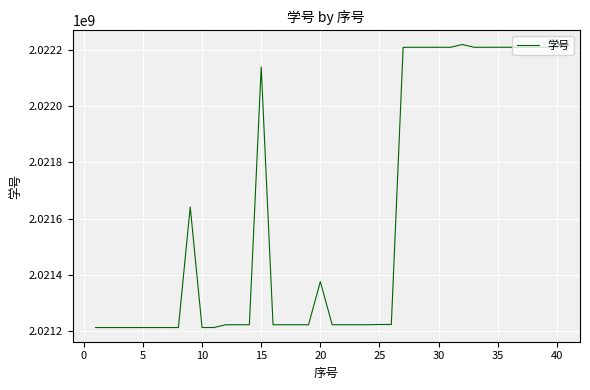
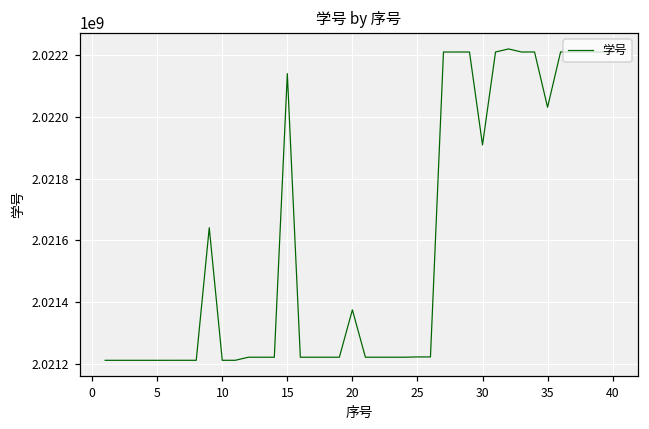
  {
    "5": 2021210000,
    "10": 2021210000,
    "15": 2022140000,
    "20": 2021370000,
    "25": 2021220000,
-   "30": 2022210000,
-   "35": 2022210000
+   "30": 2021910000,
+   "35": 2022030000
  }
